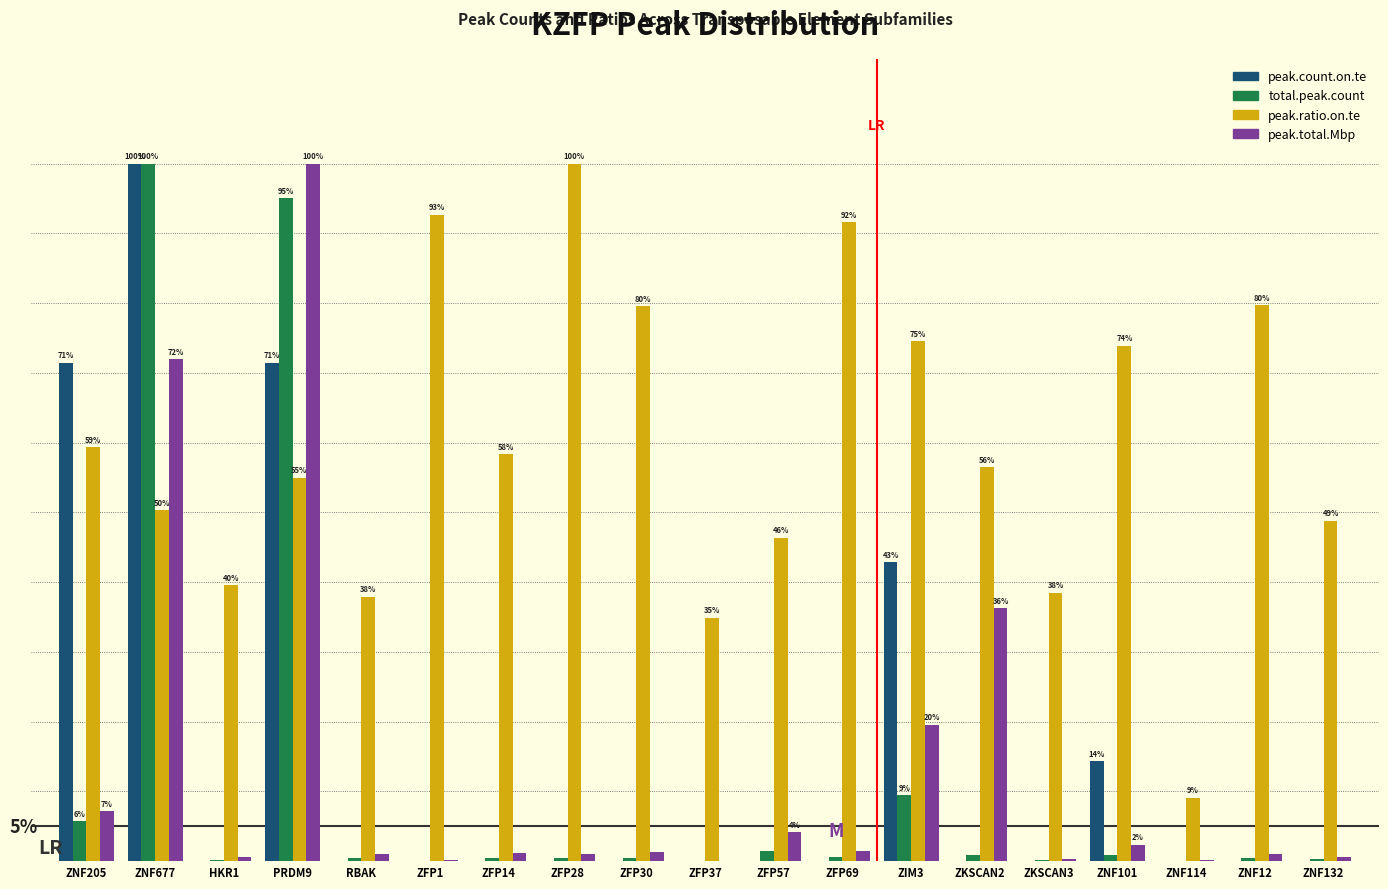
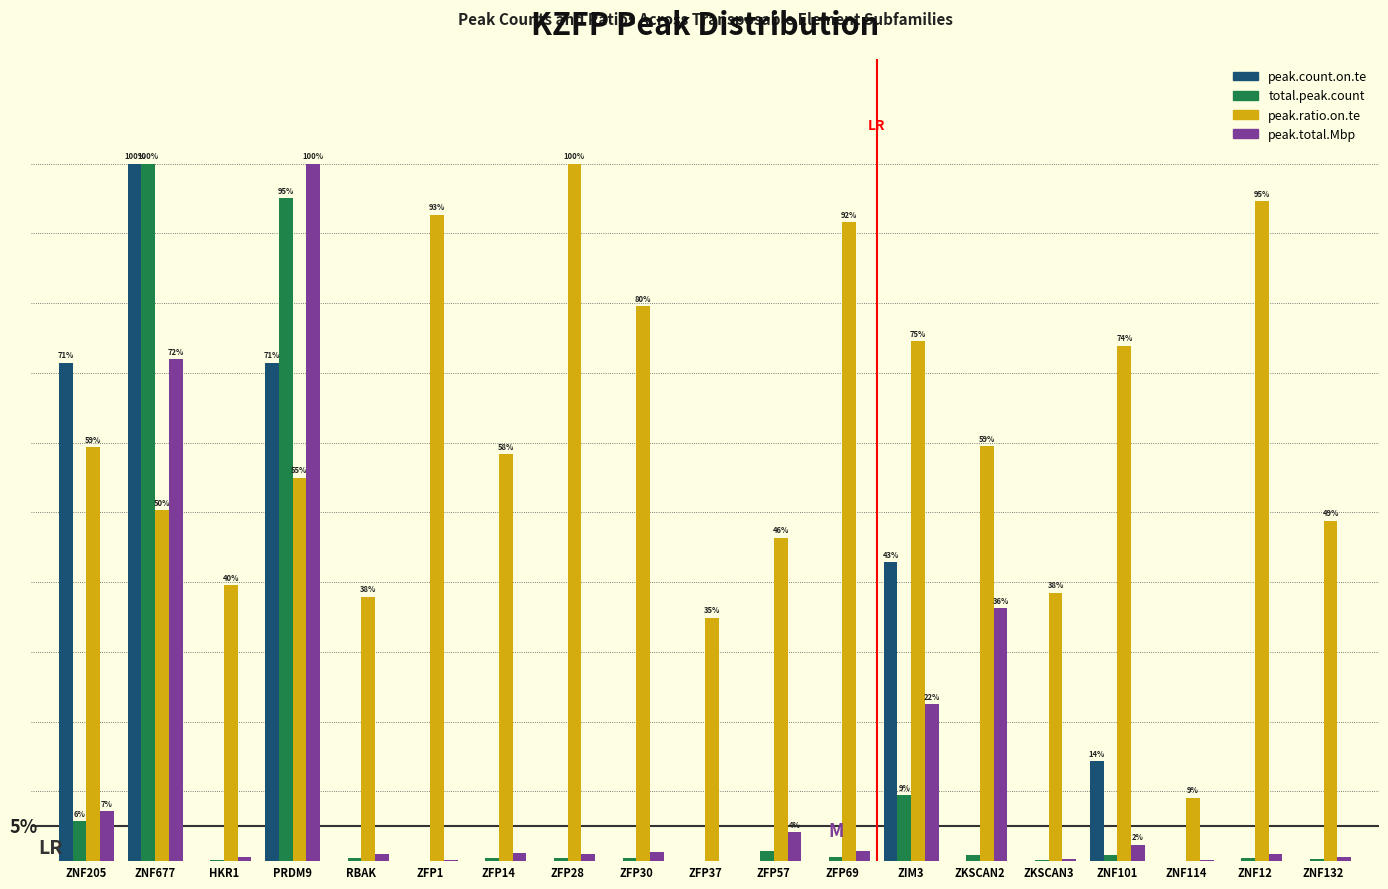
  {
    "peak.count.on.te": {
      "ZNF205": "71%",
      "PRDM9": "71%",
      "ZIM3": "43%",
      "ZNF101": "14%"
    },
    "total.peak.count": {
      "ZNF205": "6%",
      "PRDM9": "95%",
      "ZIM3": "9%"
    },
    "peak.ratio.on.te": {
      "ZNF205": "59%",
      "ZNF677": "50%",
      "HKR1": "40%",
      "PRDM9": "55%",
      "RBAK": "38%",
      "ZFP1": "93%",
      "ZFP14": "58%",
      "ZFP28": "100%",
      "ZFP30": "80%",
      "ZFP37": "35%",
      "ZFP57": "46%",
      "ZFP69": "92%",
      "ZIM3": "75%",
-     "ZKSCAN2": "56%",
+     "ZKSCAN2": "59%",
      "ZKSCAN3": "38%",
      "ZNF101": "74%",
      "ZNF114": "9%",
-     "ZNF12": "80%",
+     "ZNF12": "95%",
      "ZNF132": "49%"
    },
    "peak.total.Mbp": {
      "ZNF205": "7%",
      "ZNF677": "72%",
      "PRDM9": "100%",
      "ZFP57": "4%",
-     "ZIM3": "20%",
+     "ZIM3": "22%",
      "ZKSCAN2": "36%",
      "ZNF101": "2%"
    }
  }
